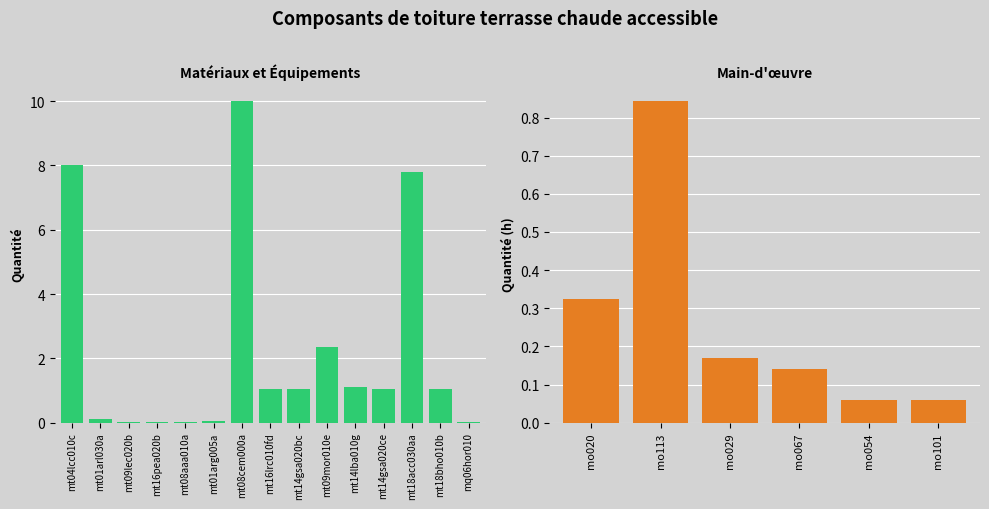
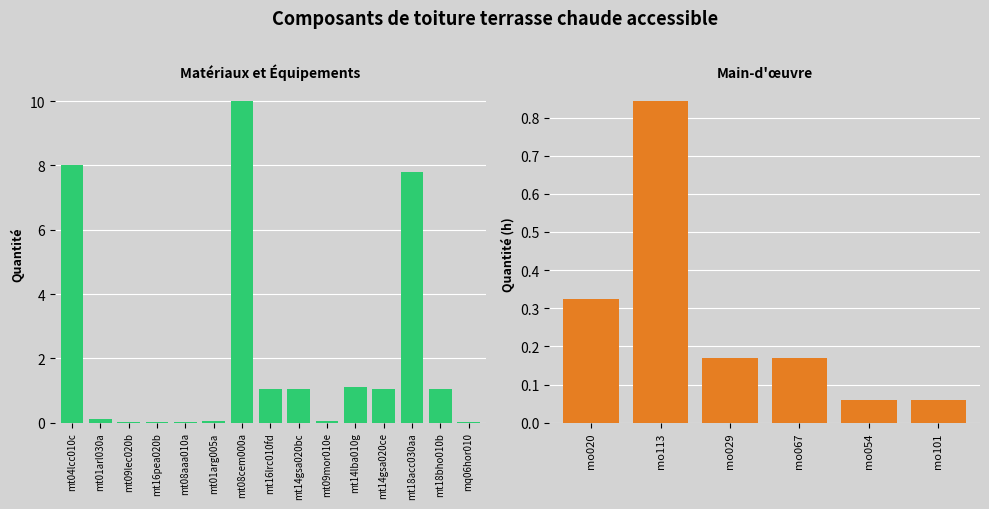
  {
    "Matériaux et Équipements": {
      "mt04lcc010c": 8.0,
      "mt01arl030a": 0.1,
      "mt08cem000a": 10.0,
      "mt16lrc010fd": 1.1,
      "mt14gsa020bc": 1.1,
-     "mt09mor010e": 2.4,
+     "mt09mor010e": 0.0,
      "mt14lba010g": 1.1,
      "mt14gsa020ce": 1.1,
      "mt18acc030aa": 7.8,
      "mt18bho010b": 1.1
    },
    "Main-d'œuvre": {
      "mo020": 0.33,
      "mo113": 0.84,
      "mo029": 0.17,
-     "mo067": 0.14,
+     "mo067": 0.17,
      "mo054": 0.06,
      "mo101": 0.06
    }
  }
